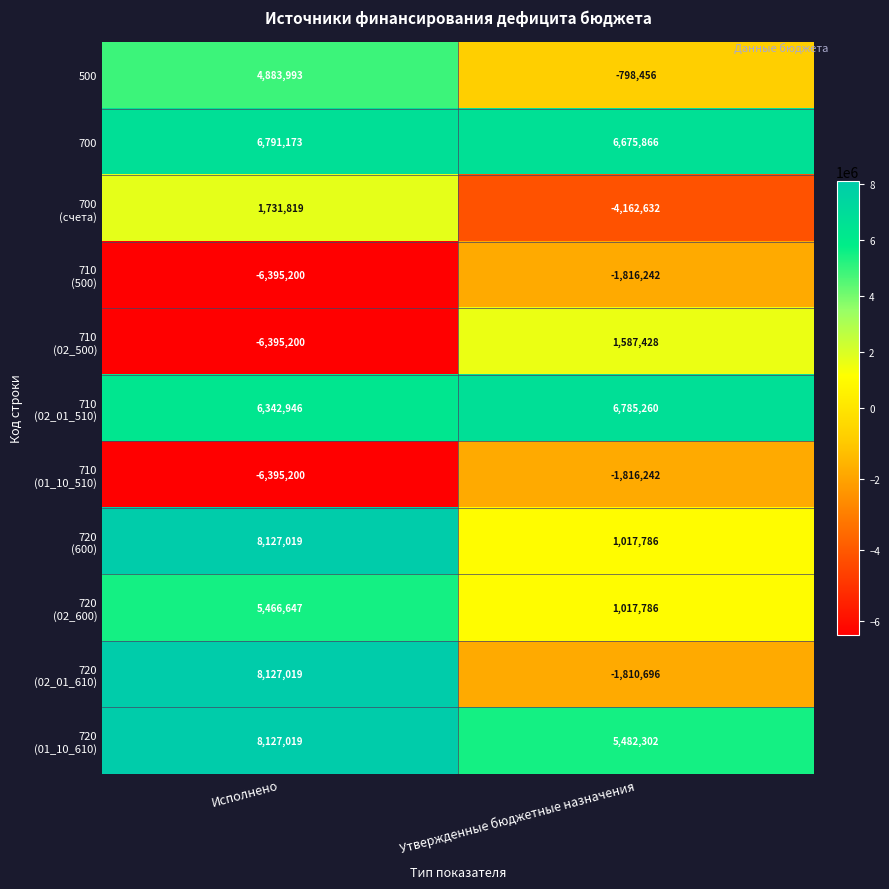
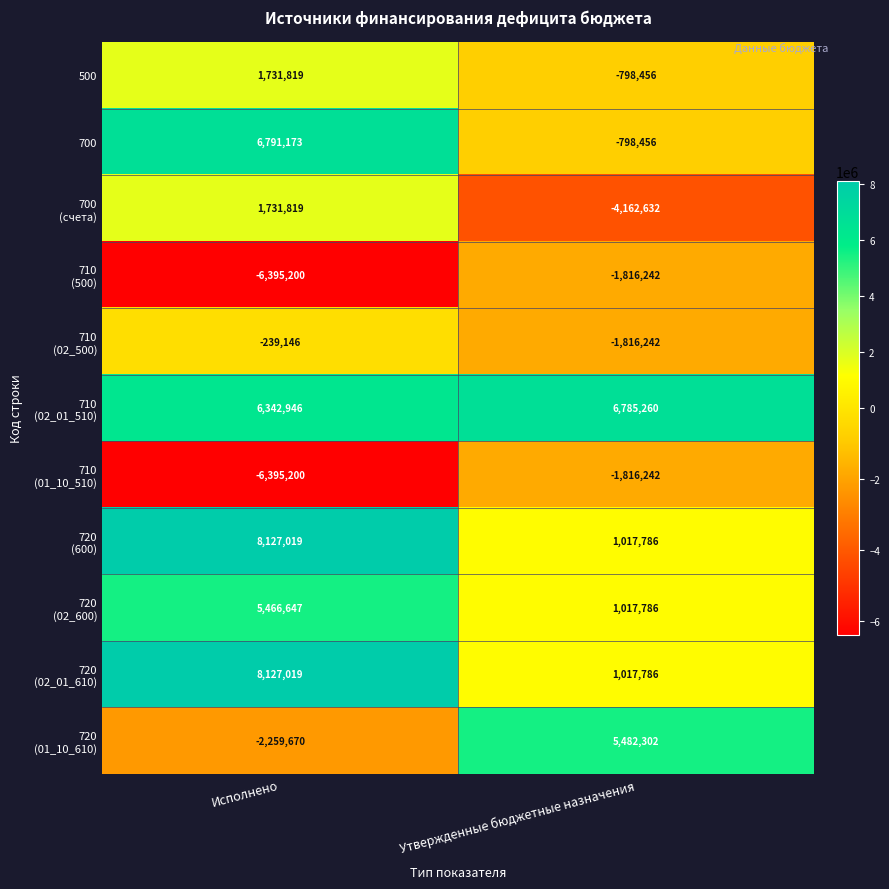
  {
    "500": {
-     "Исполнено": "4,883,993"
+     "Исполнено": "1,731,819"
    },
    "700": {
      "Исполнено": "6,791,173",
-     "Утвержденные бюджетные назначения": "6,675,866"
+     "Утвержденные бюджетные назначения": "-798,456"
    },
    "700 (счета)": {
      "Исполнено": "1,731,819",
      "Утвержденные бюджетные назначения": "-4,162,632"
    },
    "710 (500)": {
      "Исполнено": "-6,395,200",
      "Утвержденные бюджетные назначения": "-1,816,242"
    },
    "710 (02_500)": {
-     "Исполнено": "-6,395,200",
-     "Утвержденные бюджетные назначения": "1,587,428"
+     "Исполнено": "-239,146",
+     "Утвержденные бюджетные назначения": "-1,816,242"
    },
    "710 (02_01_510)": {
      "Исполнено": "6,342,946",
      "Утвержденные бюджетные назначения": "6,785,260"
    },
    "710 (01_10_510)": {
      "Исполнено": "-6,395,200",
      "Утвержденные бюджетные назначения": "-1,816,242"
    },
    "720 (600)": {
      "Исполнено": "8,127,019",
      "Утвержденные бюджетные назначения": "1,017,786"
    },
    "720 (02_600)": {
      "Исполнено": "5,466,647",
      "Утвержденные бюджетные назначения": "1,017,786"
    },
    "720 (02_01_610)": {
      "Исполнено": "8,127,019",
-     "Утвержденные бюджетные назначения": "-1,810,696"
+     "Утвержденные бюджетные назначения": "1,017,786"
    },
    "720 (01_10_610)": {
-     "Исполнено": "8,127,019",
+     "Исполнено": "-2,259,670",
      "Утвержденные бюджетные назначения": "5,482,302"
    }
  }
